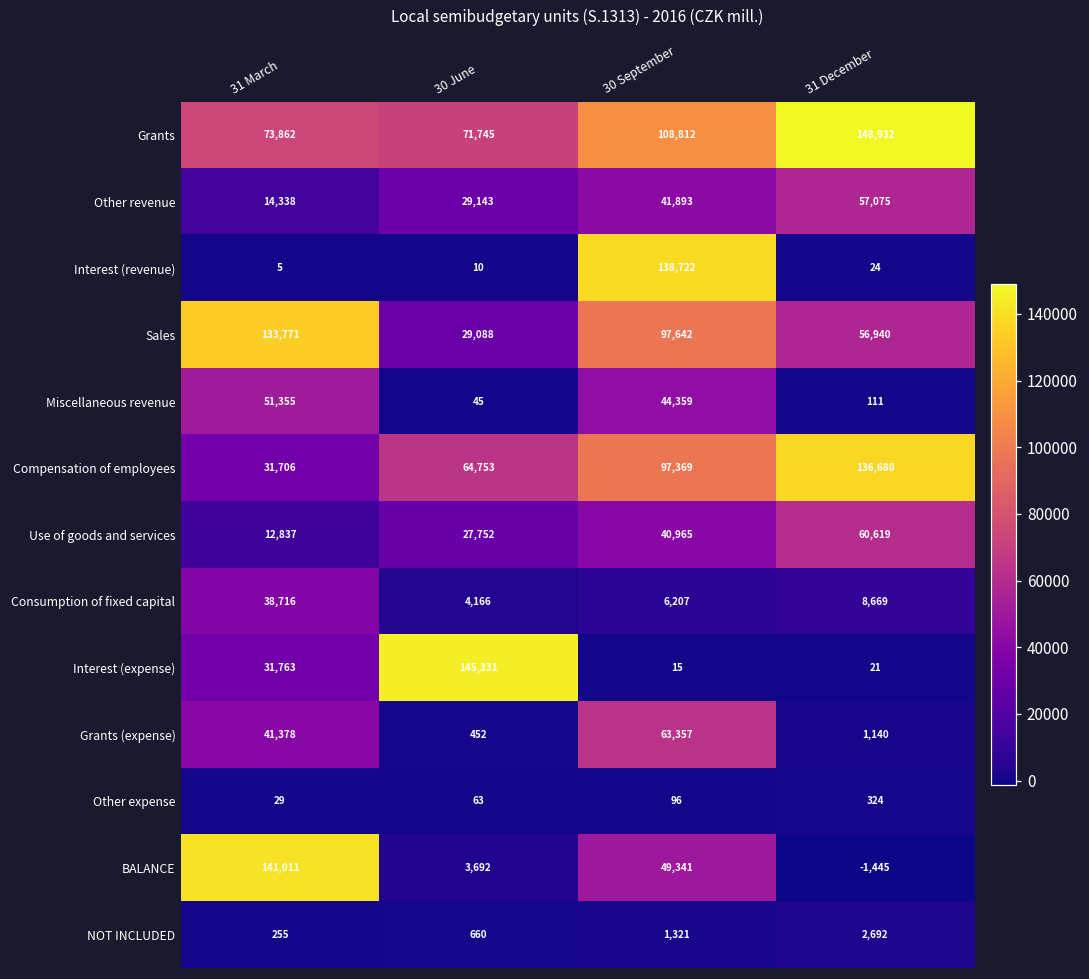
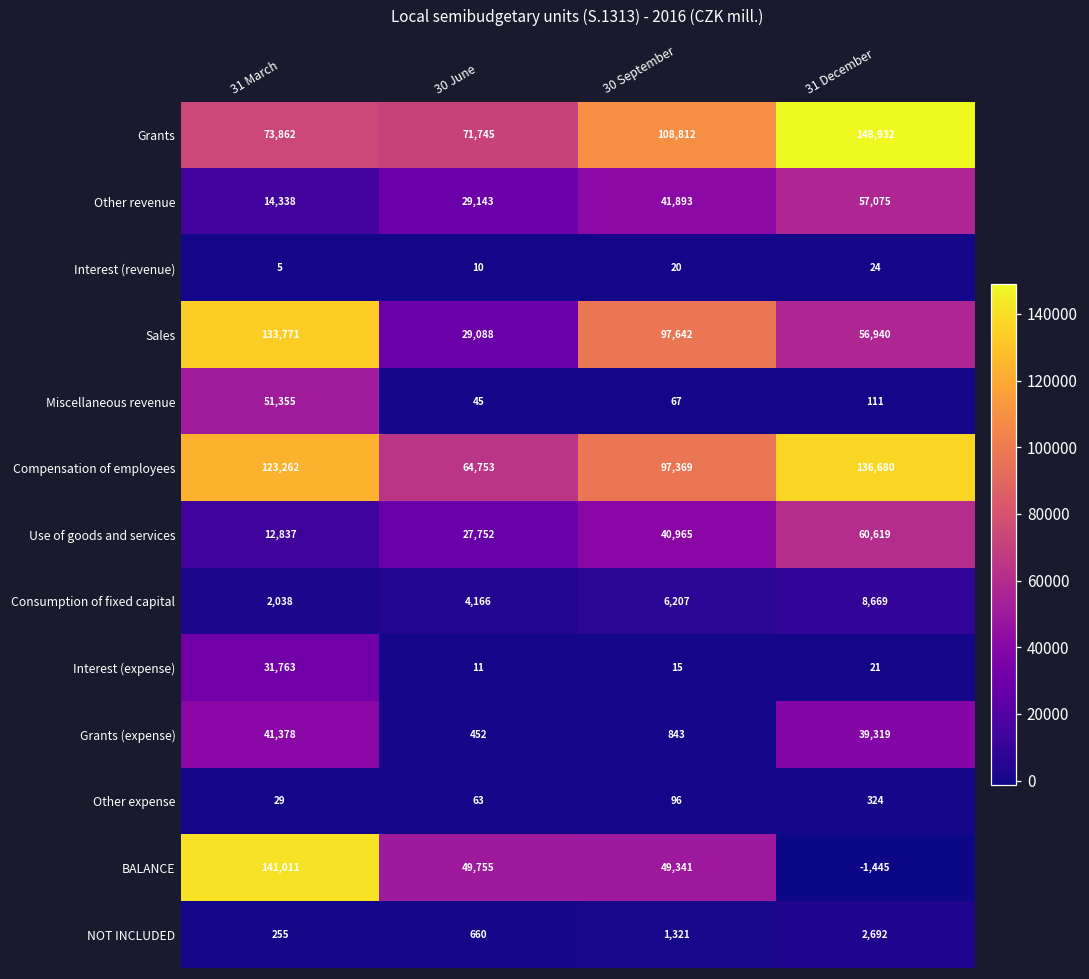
  {
    "Grants": {
      "31 March": "73,862",
      "30 June": "71,745",
      "30 September": "108,812",
      "31 December": "148,932"
    },
    "Other revenue": {
      "31 March": "14,338",
      "30 June": "29,143",
      "30 September": "41,893",
      "31 December": "57,075"
    },
    "Interest (revenue)": {
      "31 March": "5",
      "30 June": "10",
-     "30 September": "138,722",
+     "30 September": "20",
      "31 December": "24"
    },
    "Sales": {
      "31 March": "133,771",
      "30 June": "29,088",
      "30 September": "97,642",
      "31 December": "56,940"
    },
    "Miscellaneous revenue": {
      "31 March": "51,355",
      "30 June": "45",
-     "30 September": "44,359",
+     "30 September": "67",
      "31 December": "111"
    },
    "Compensation of employees": {
-     "31 March": "31,706",
+     "31 March": "123,262",
      "30 June": "64,753",
      "30 September": "97,369",
      "31 December": "136,680"
    },
    "Use of goods and services": {
      "31 March": "12,837",
      "30 June": "27,752",
      "30 September": "40,965",
      "31 December": "60,619"
    },
    "Consumption of fixed capital": {
-     "31 March": "38,716",
+     "31 March": "2,038",
      "30 June": "4,166",
      "30 September": "6,207",
      "31 December": "8,669"
    },
    "Interest (expense)": {
      "31 March": "31,763",
-     "30 June": "145,331",
+     "30 June": "11",
      "30 September": "15",
      "31 December": "21"
    },
    "Grants (expense)": {
      "31 March": "41,378",
      "30 June": "452",
-     "30 September": "63,357",
-     "31 December": "1,140"
+     "30 September": "843",
+     "31 December": "39,319"
    },
    "Other expense": {
      "31 March": "29",
      "30 June": "63",
      "30 September": "96",
      "31 December": "324"
    },
    "BALANCE": {
      "31 March": "141,011",
-     "30 June": "3,692",
+     "30 June": "49,755",
      "30 September": "49,341",
      "31 December": "-1,445"
    },
    "NOT INCLUDED": {
      "31 March": "255",
      "30 June": "660",
      "30 September": "1,321",
      "31 December": "2,692"
    }
  }
